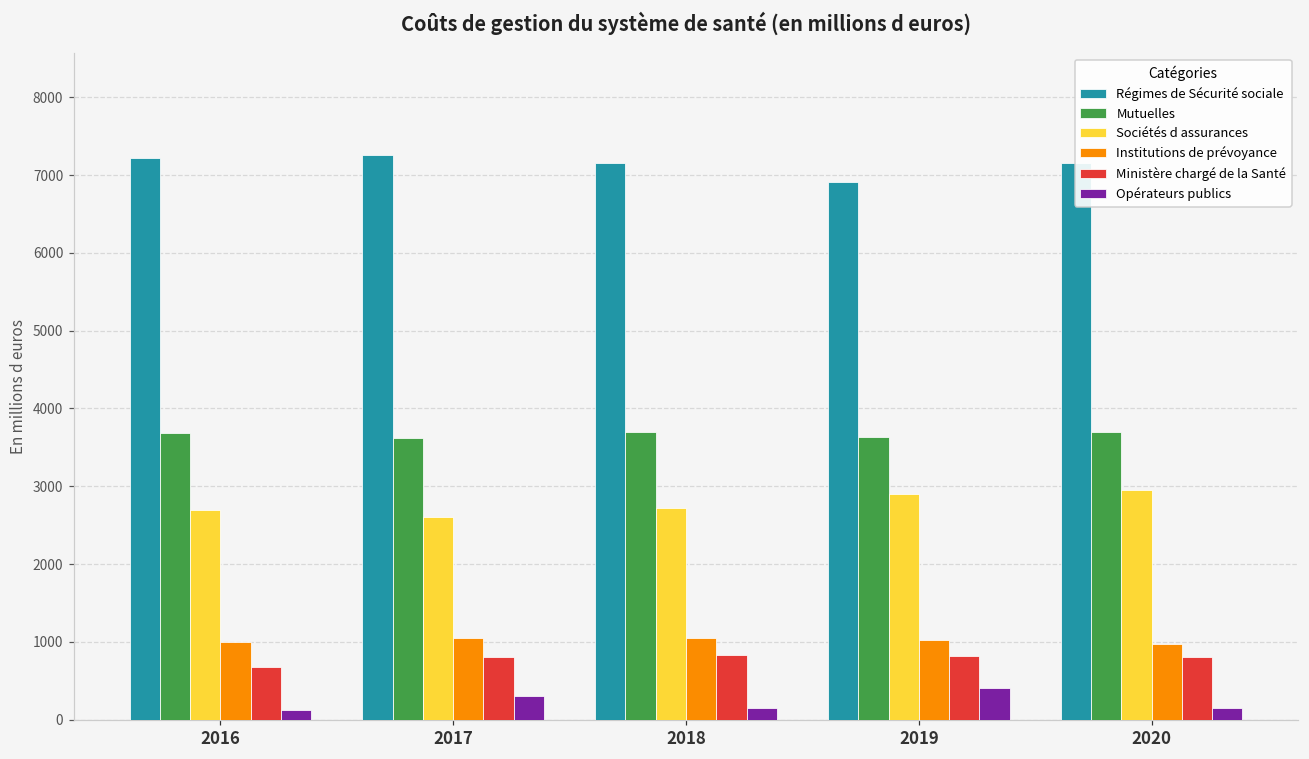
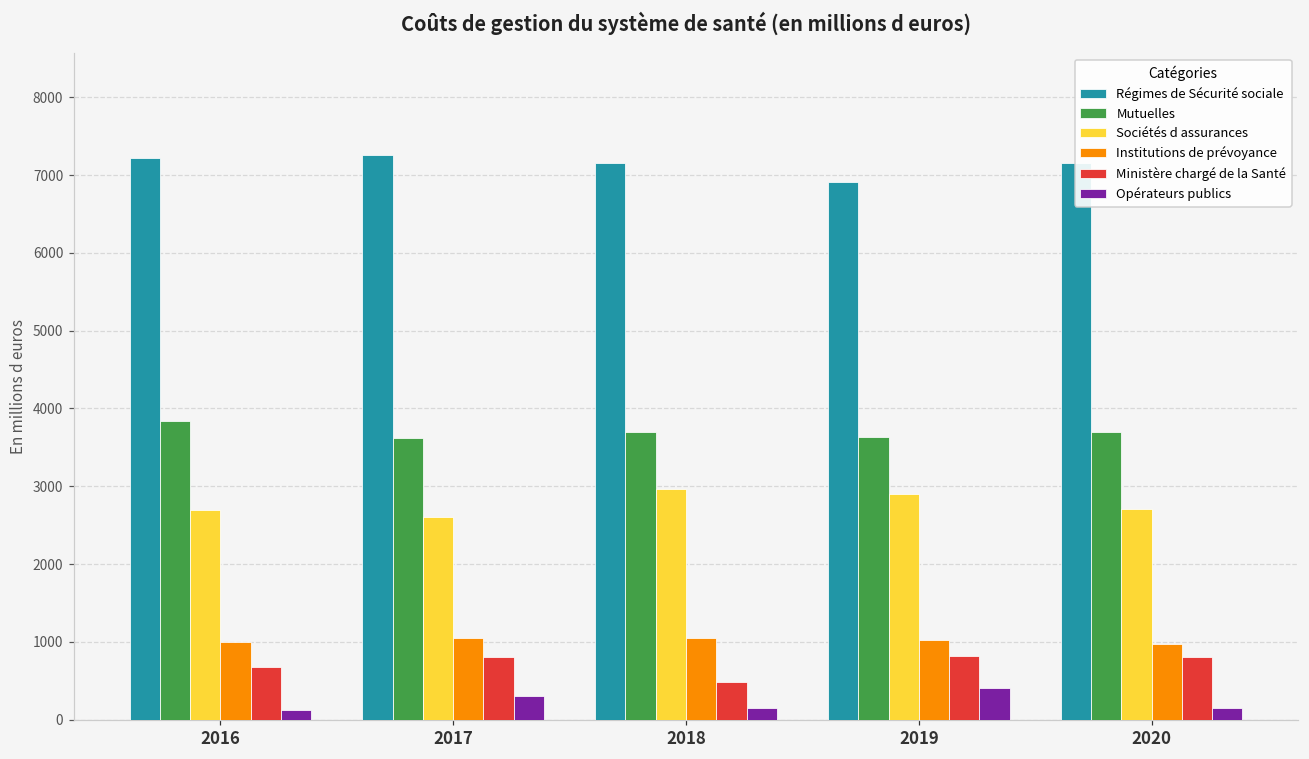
  {
    "Régimes de Sécurité sociale": {
      "2016": 7200,
      "2017": 7300,
      "2018": 7200,
      "2019": 6900
    },
    "Mutuelles": {
-     "2016": 3700,
+     "2016": 3800,
      "2017": 3600,
      "2018": 3700,
      "2019": 3600,
      "2020": 3700
    },
    "Sociétés d assurances": {
      "2016": 2700,
      "2017": 2600,
-     "2018": 2700,
+     "2018": 3000,
      "2019": 2900,
-     "2020": 2900
+     "2020": 2700
    },
    "Institutions de prévoyance": {
      "2016": 1000,
      "2017": 1000,
      "2018": 1000,
      "2019": 1000,
      "2020": 1000
    },
    "Ministère chargé de la Santé": {
      "2016": 700,
      "2017": 800,
-     "2018": 800,
+     "2018": 500,
      "2019": 800,
      "2020": 800
    },
    "Opérateurs publics": {
      "2016": 100,
      "2017": 300,
      "2018": 200,
      "2019": 400,
      "2020": 200
    }
  }
